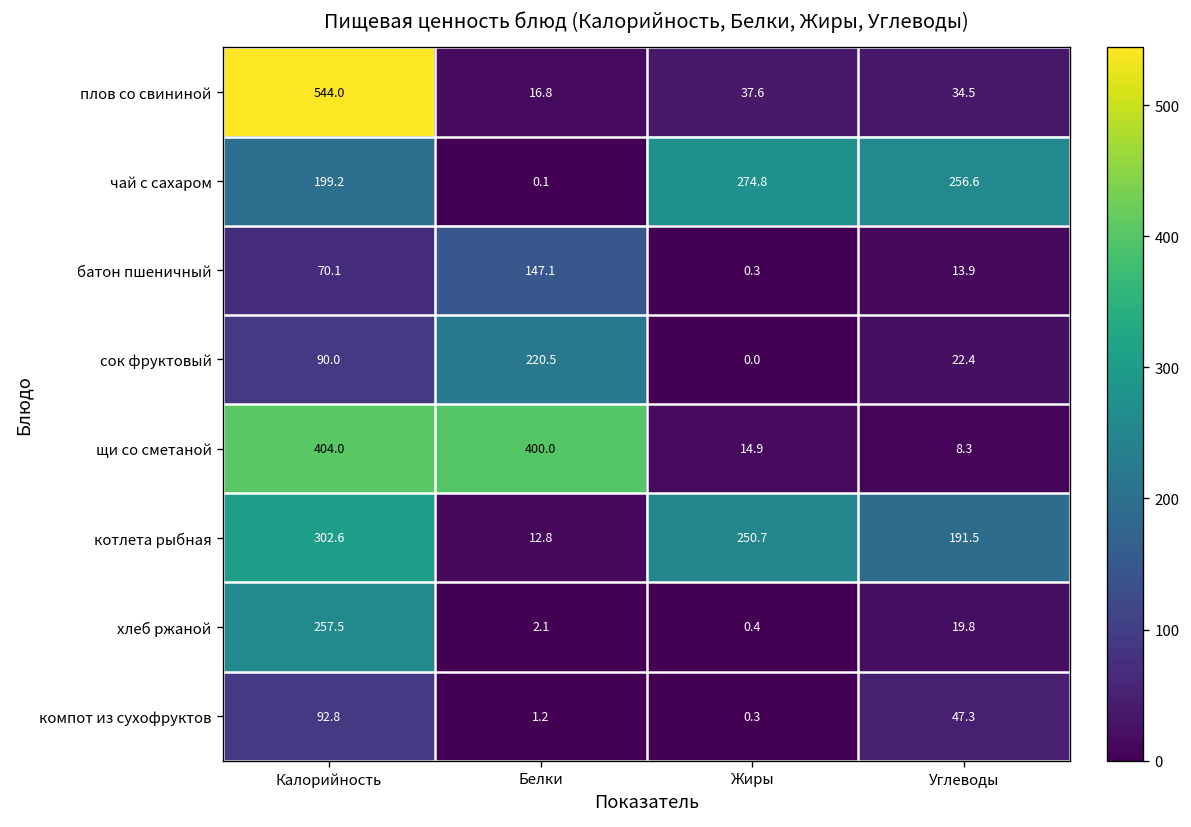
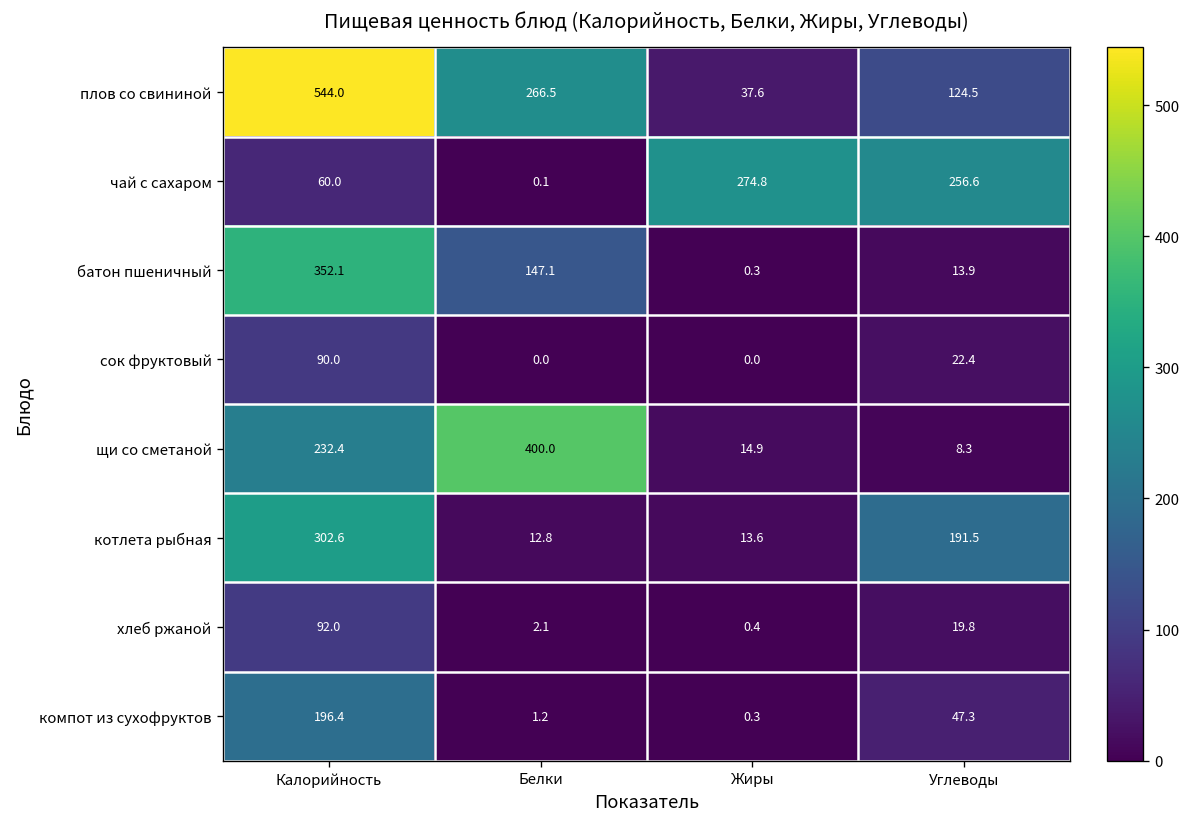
  {
    "плов со свининой": {
      "Калорийность": 544.0,
-     "Белки": 16.8,
+     "Белки": 266.5,
      "Жиры": 37.6,
-     "Углеводы": 34.5
+     "Углеводы": 124.5
    },
    "чай с сахаром": {
-     "Калорийность": 199.2,
+     "Калорийность": 60.0,
      "Белки": 0.1,
      "Жиры": 274.8,
      "Углеводы": 256.6
    },
    "батон пшеничный": {
-     "Калорийность": 70.1,
+     "Калорийность": 352.1,
      "Белки": 147.1,
      "Жиры": 0.3,
      "Углеводы": 13.9
    },
    "сок фруктовый": {
      "Калорийность": 90.0,
-     "Белки": 220.5,
+     "Белки": 0.0,
      "Жиры": 0.0,
      "Углеводы": 22.4
    },
    "щи со сметаной": {
-     "Калорийность": 404.0,
+     "Калорийность": 232.4,
      "Белки": 400.0,
      "Жиры": 14.9,
      "Углеводы": 8.3
    },
    "котлета рыбная": {
      "Калорийность": 302.6,
      "Белки": 12.8,
-     "Жиры": 250.7,
+     "Жиры": 13.6,
      "Углеводы": 191.5
    },
    "хлеб ржаной": {
-     "Калорийность": 257.5,
+     "Калорийность": 92.0,
      "Белки": 2.1,
      "Жиры": 0.4,
      "Углеводы": 19.8
    },
    "компот из сухофруктов": {
-     "Калорийность": 92.8,
+     "Калорийность": 196.4,
      "Белки": 1.2,
      "Жиры": 0.3,
      "Углеводы": 47.3
    }
  }
